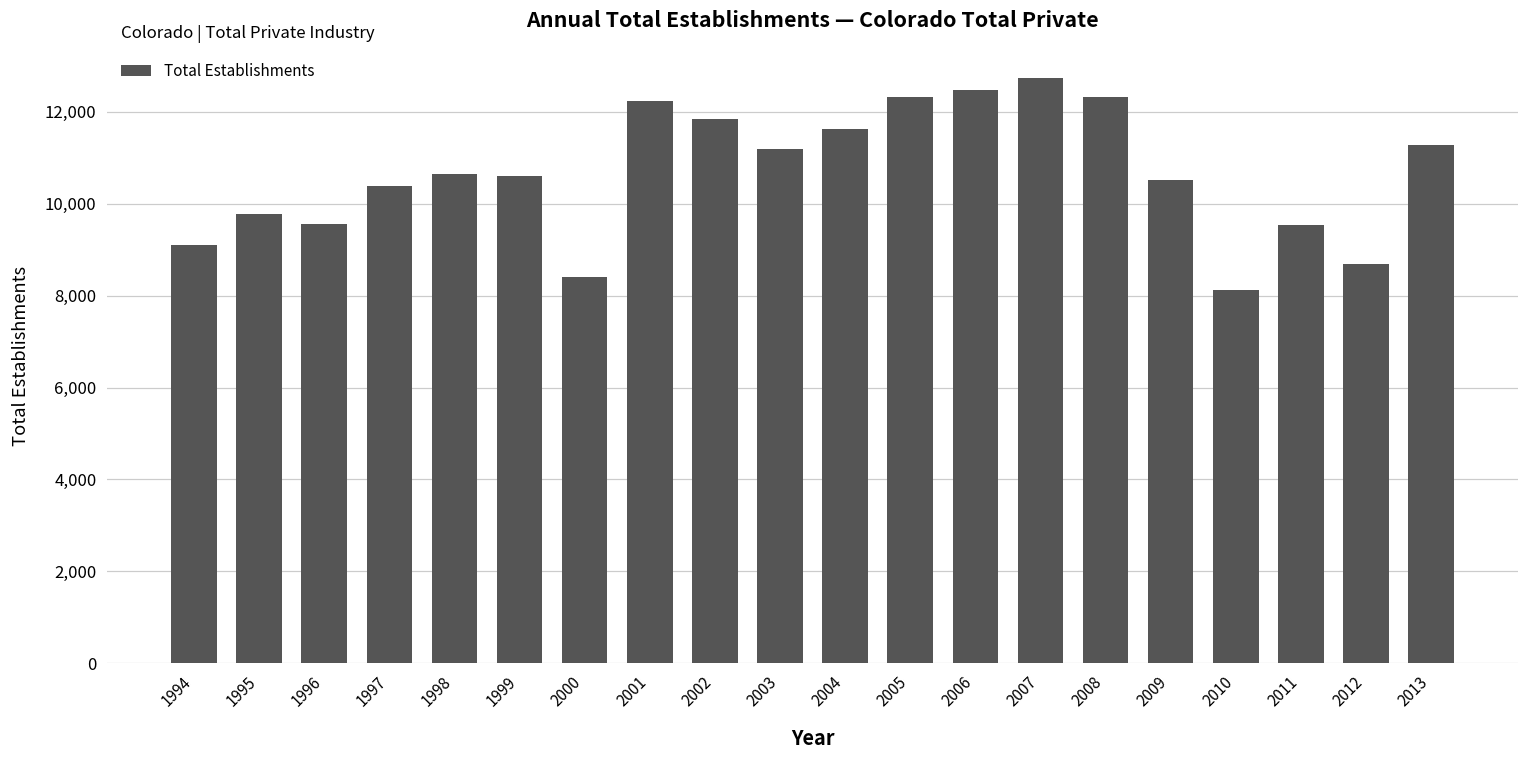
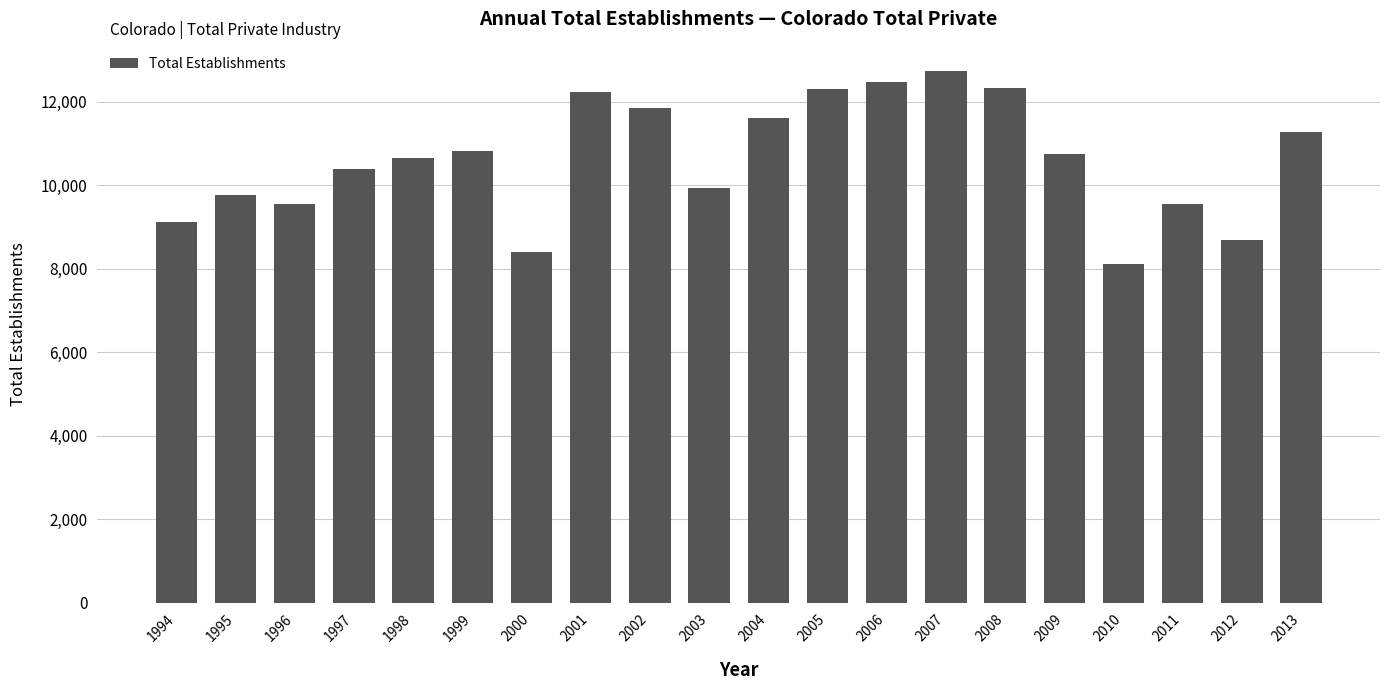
  {
    "1994": "9,100",
    "1995": "9,800",
    "1996": "9,600",
    "1997": "10,400",
    "1998": "10,600",
-   "1999": "10,600",
+   "1999": "10,800",
    "2000": "8,400",
    "2001": "12,200",
    "2002": "11,900",
-   "2003": "11,200",
+   "2003": "9,900",
    "2004": "11,600",
    "2005": "12,300",
    "2006": "12,500",
    "2007": "12,700",
    "2008": "12,300",
-   "2009": "10,500",
+   "2009": "10,700",
    "2010": "8,100",
    "2011": "9,500",
    "2012": "8,700",
    "2013": "11,300"
  }
